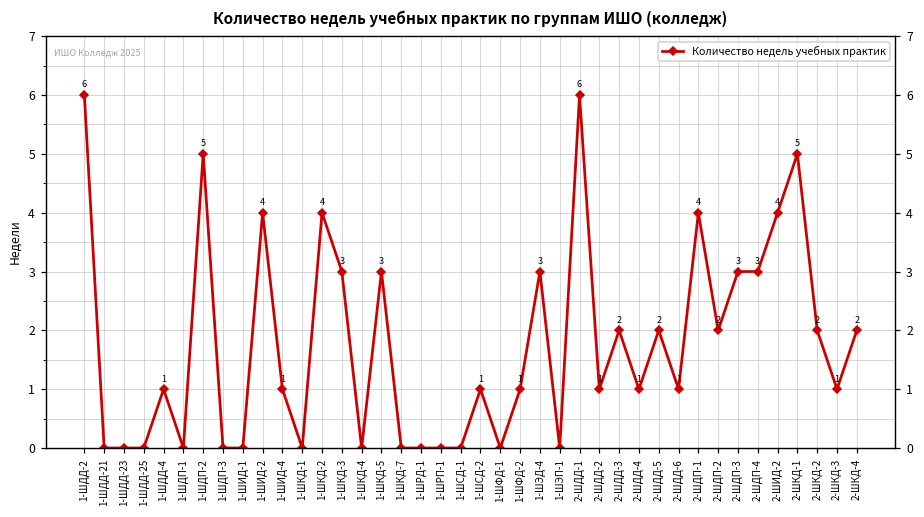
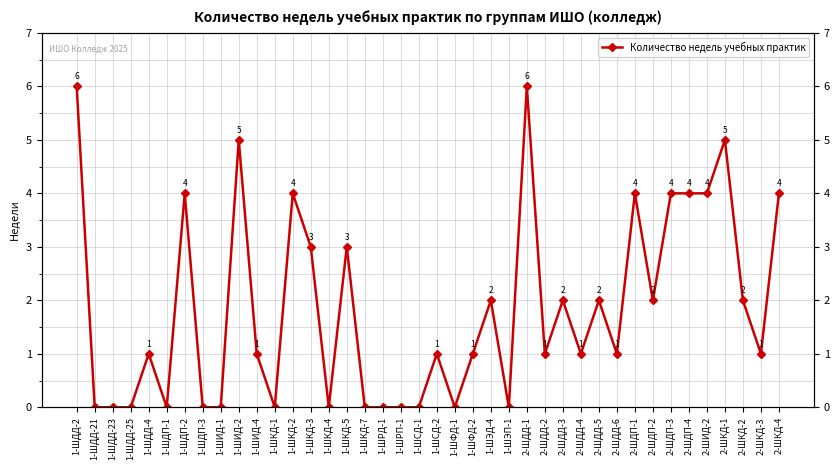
  {
    "1-ШДД-2": 6,
    "1-ШДД-4": 1,
-   "1-ШДП-2": 5,
-   "1-ШИД-2": 4,
+   "1-ШДП-2": 4,
+   "1-ШИД-2": 5,
    "1-ШИД-4": 1,
    "1-ШКД-2": 4,
    "1-ШКД-3": 3,
    "1-ШКД-5": 3,
    "1-ШСД-2": 1,
    "1-ШФД-2": 1,
-   "1-ШЭД-4": 3,
+   "1-ШЭД-4": 2,
    "2-ШДД-1": 6,
    "2-ШДД-2": 1,
    "2-ШДД-3": 2,
    "2-ШДД-4": 1,
    "2-ШДД-5": 2,
    "2-ШДД-6": 1,
    "2-ШДП-1": 4,
    "2-ШДП-2": 2,
-   "2-ШДП-3": 3,
-   "2-ШДП-4": 3,
+   "2-ШДП-3": 4,
+   "2-ШДП-4": 4,
    "2-ШИД-2": 4,
    "2-ШКД-1": 5,
    "2-ШКД-2": 2,
    "2-ШКД-3": 1,
-   "2-ШКД-4": 2
+   "2-ШКД-4": 4
  }
